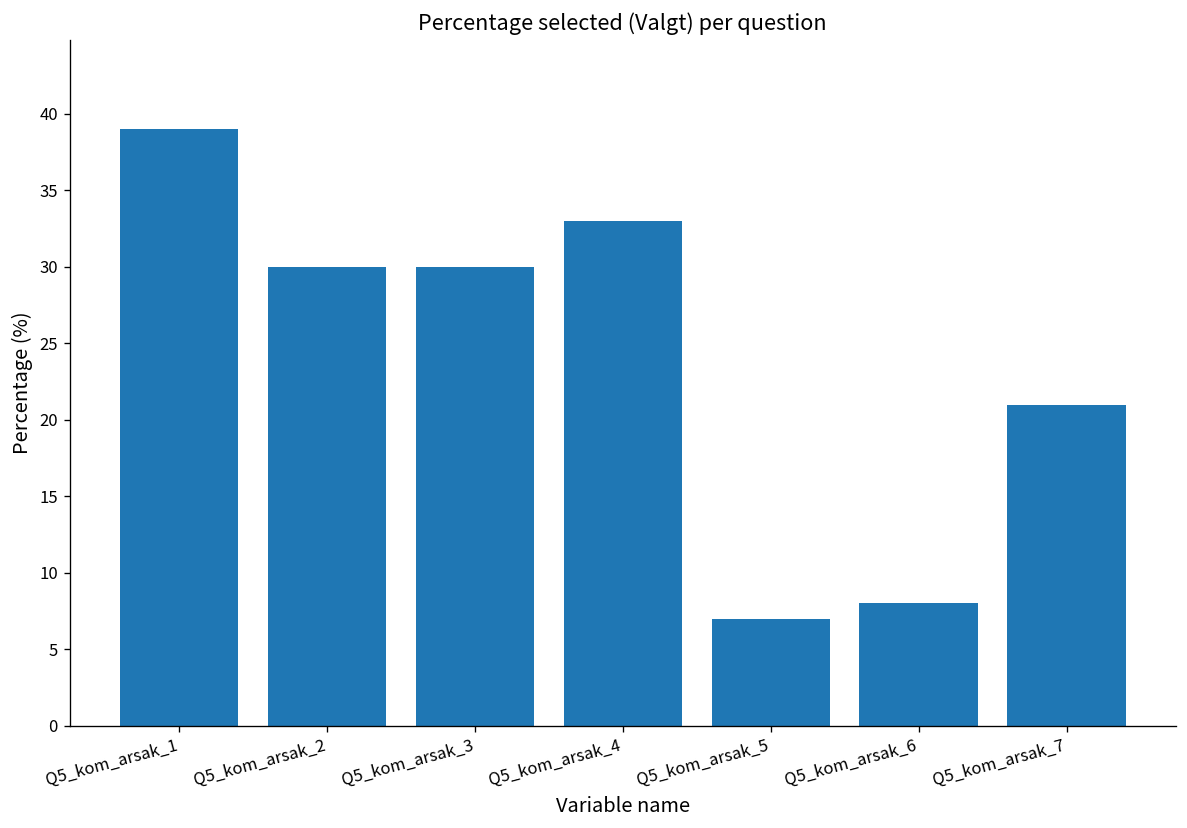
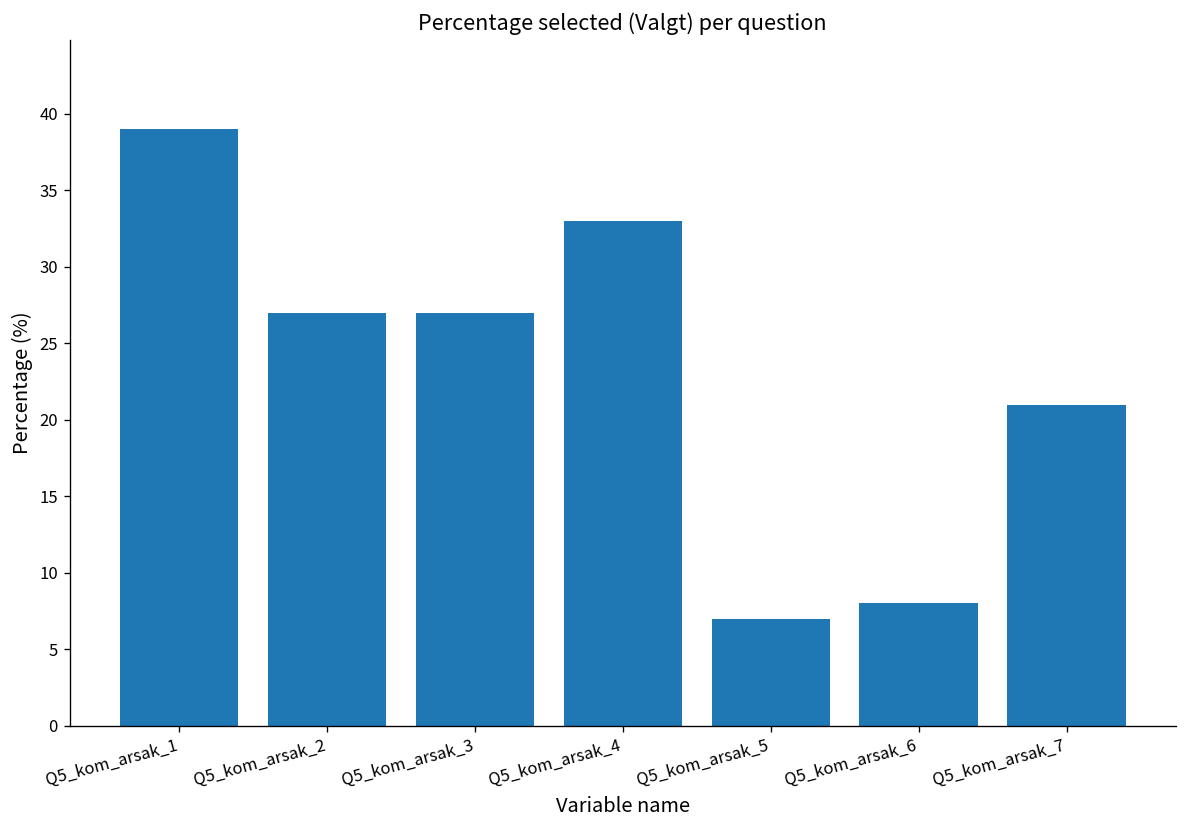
  {
    "Q5_kom_arsak_1": 39,
-   "Q5_kom_arsak_2": 30,
-   "Q5_kom_arsak_3": 30,
+   "Q5_kom_arsak_2": 27,
+   "Q5_kom_arsak_3": 27,
    "Q5_kom_arsak_4": 33,
    "Q5_kom_arsak_5": 7,
    "Q5_kom_arsak_6": 8,
    "Q5_kom_arsak_7": 21
  }
